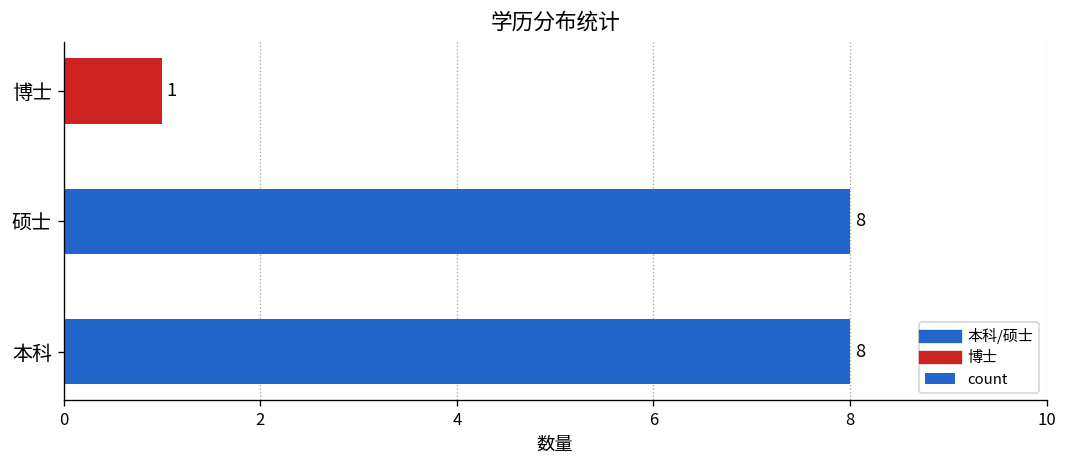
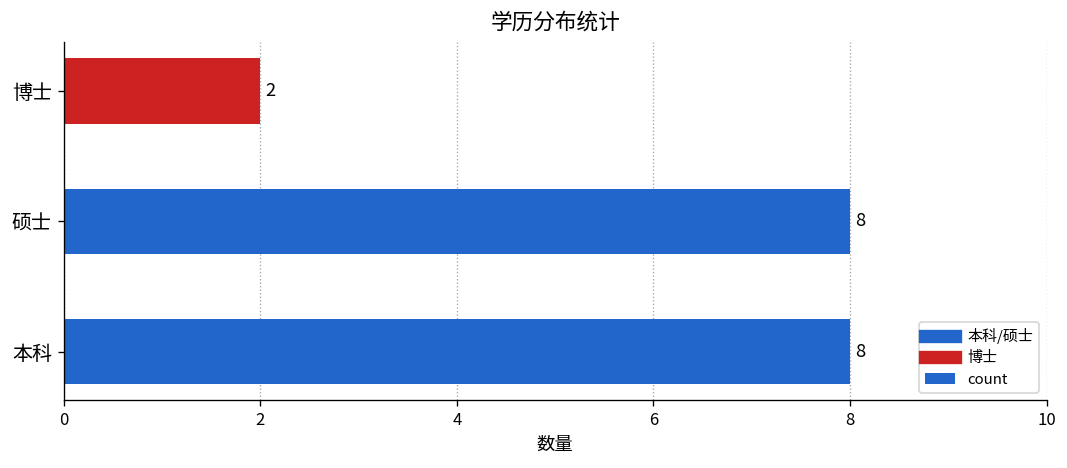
  {
-   "博士": 1,
+   "博士": 2,
    "硕士": 8,
    "本科": 8
  }
